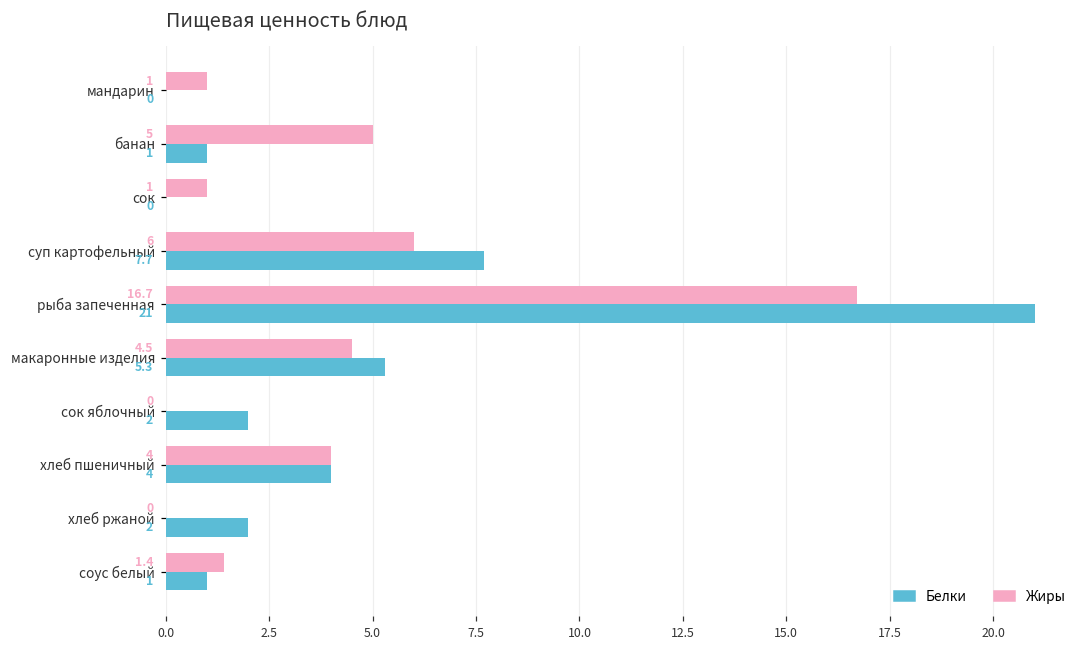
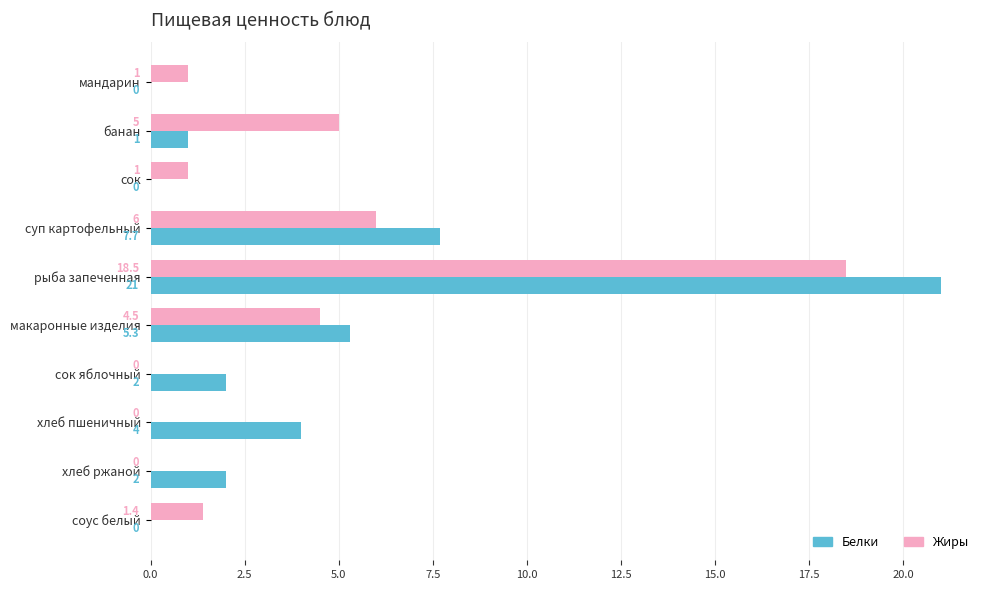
  {
    "Белки": {
      "мандарин": 0,
      "сок": 0,
-     "соус белый": 1
+     "соус белый": 0
    },
    "Жиры": {
-     "рыба запеченная": 16.7,
+     "рыба запеченная": 18.5,
      "сок яблочный": 0,
-     "хлеб пшеничный": 4,
+     "хлеб пшеничный": 0,
      "хлеб ржаной": 0
    }
  }
